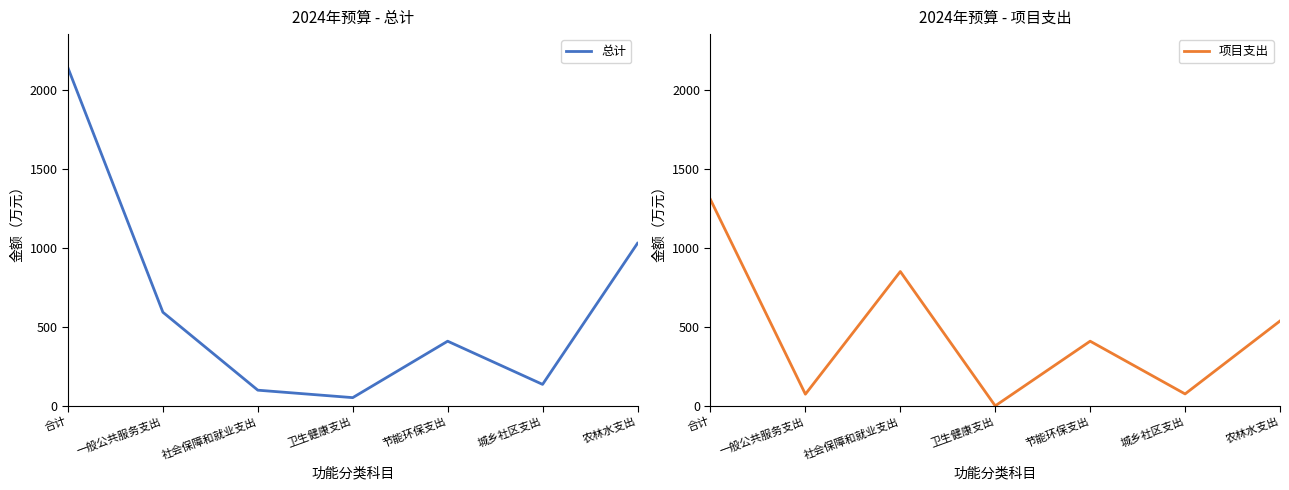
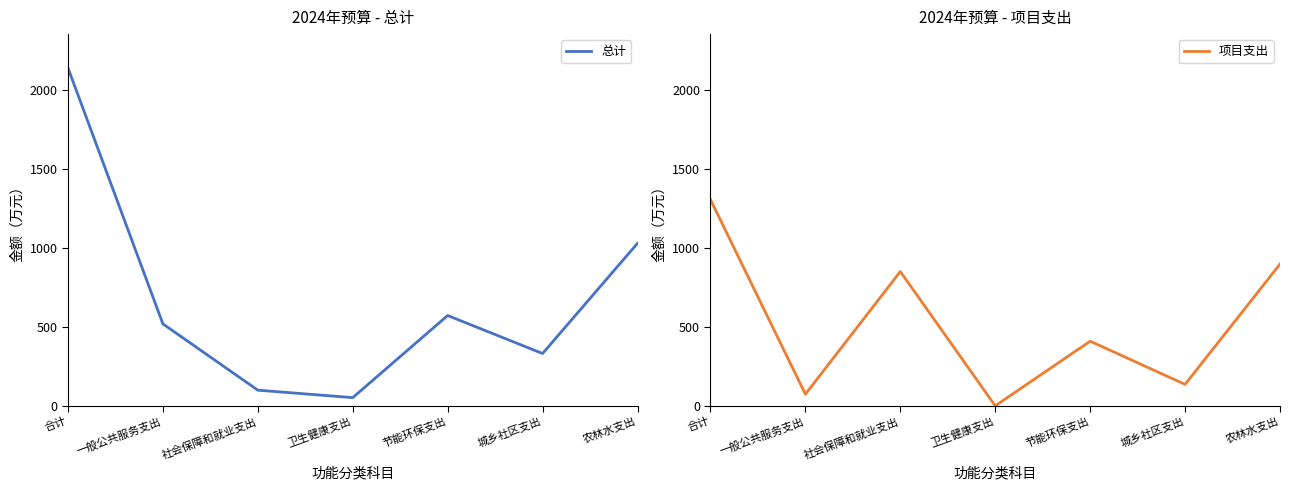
  {
    "2024年预算 - 总计": {
      "合计": 2140,
-     "一般公共服务支出": 590,
+     "一般公共服务支出": 520,
      "社会保障和就业支出": 100,
      "卫生健康支出": 50,
-     "节能环保支出": 410,
-     "城乡社区支出": 140,
+     "节能环保支出": 570,
+     "城乡社区支出": 330,
      "农林水支出": 1030
    },
    "2024年预算 - 项目支出": {
      "合计": 1300,
      "一般公共服务支出": 70,
      "社会保障和就业支出": 850,
      "卫生健康支出": 0,
      "节能环保支出": 410,
-     "城乡社区支出": 80,
-     "农林水支出": 540
+     "城乡社区支出": 140,
+     "农林水支出": 900
    }
  }
